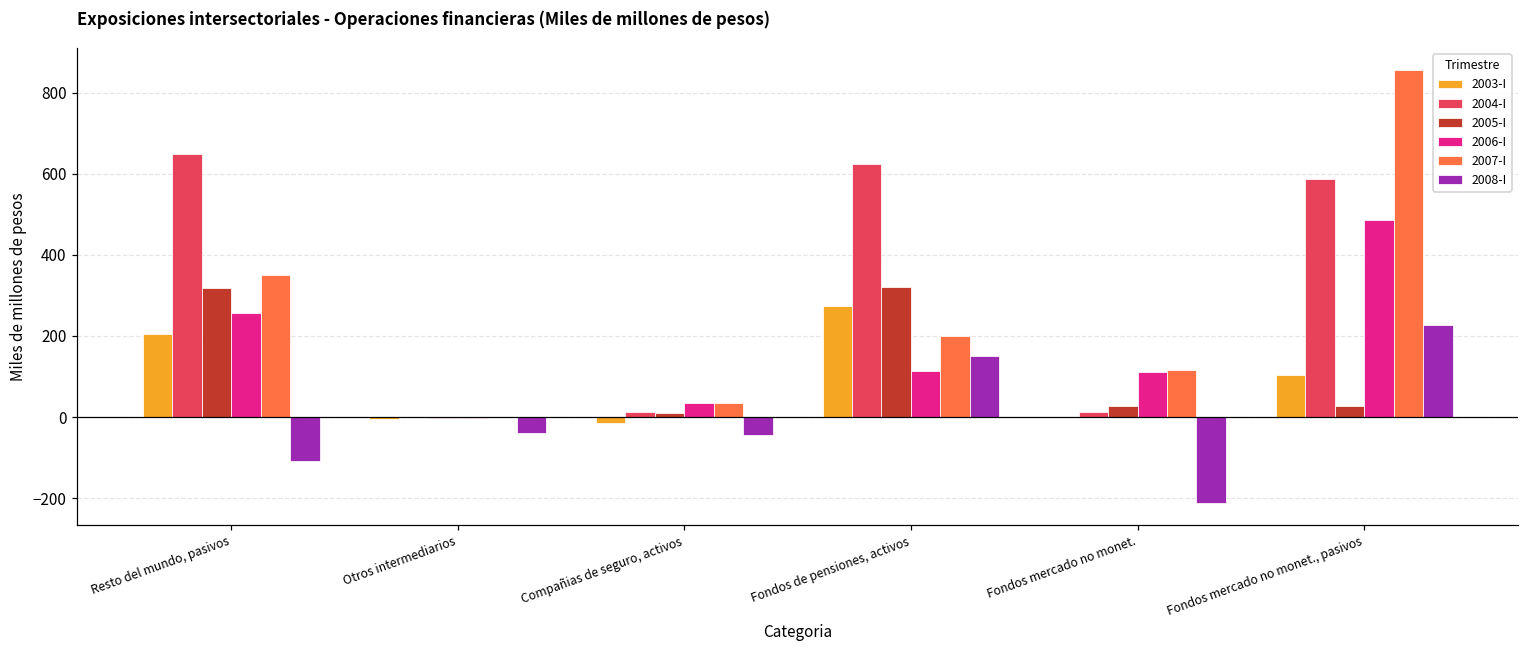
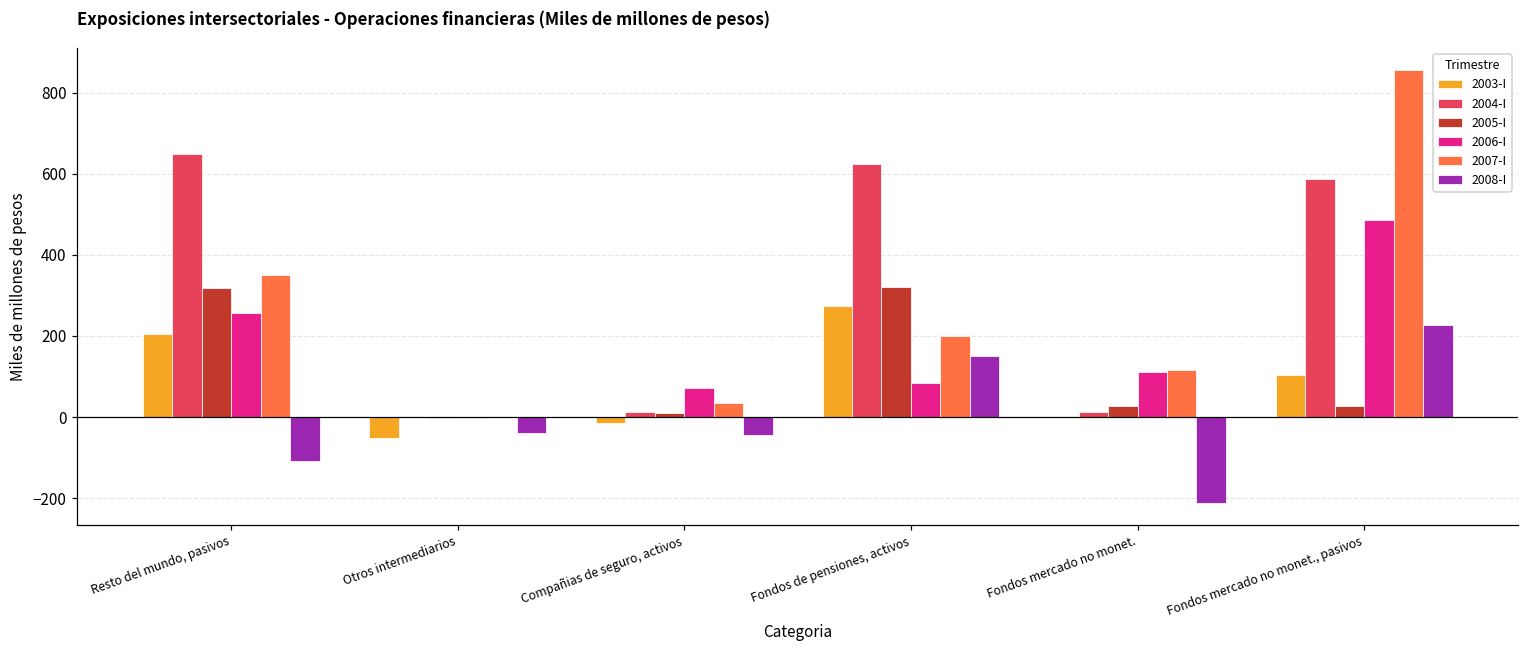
  {
    "2003-I": {
      "Resto del mundo, pasivos": 210,
-     "Otros intermediarios": -10,
+     "Otros intermediarios": -50,
      "Compañias de seguro, activos": -20,
      "Fondos de pensiones, activos": 270,
      "Fondos mercado no monet., pasivos": 100
    },
    "2005-I": {
      "Resto del mundo, pasivos": 320,
      "Compañias de seguro, activos": 10,
      "Fondos de pensiones, activos": 320,
      "Fondos mercado no monet.": 30,
      "Fondos mercado no monet., pasivos": 30
    },
    "2006-I": {
      "Resto del mundo, pasivos": 260,
-     "Compañias de seguro, activos": 30,
-     "Fondos de pensiones, activos": 110,
+     "Compañias de seguro, activos": 70,
+     "Fondos de pensiones, activos": 80,
      "Fondos mercado no monet.": 110,
      "Fondos mercado no monet., pasivos": 490
    },
    "2008-I": {
      "Resto del mundo, pasivos": -110,
      "Otros intermediarios": -40,
      "Compañias de seguro, activos": -40,
      "Fondos de pensiones, activos": 150,
      "Fondos mercado no monet.": -210,
      "Fondos mercado no monet., pasivos": 230
    }
  }
